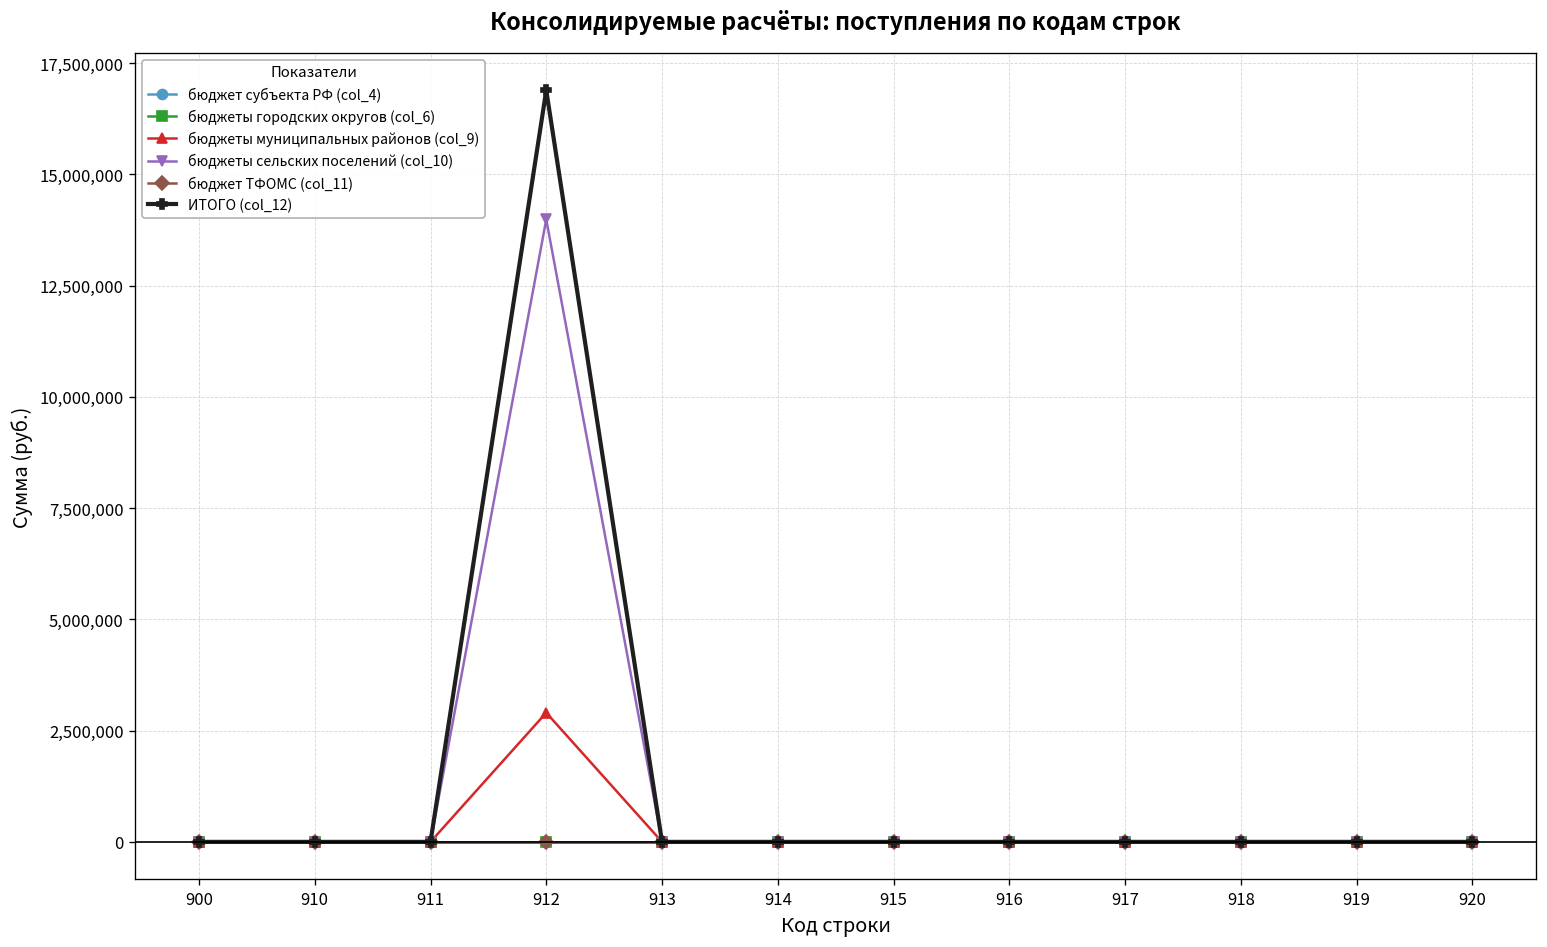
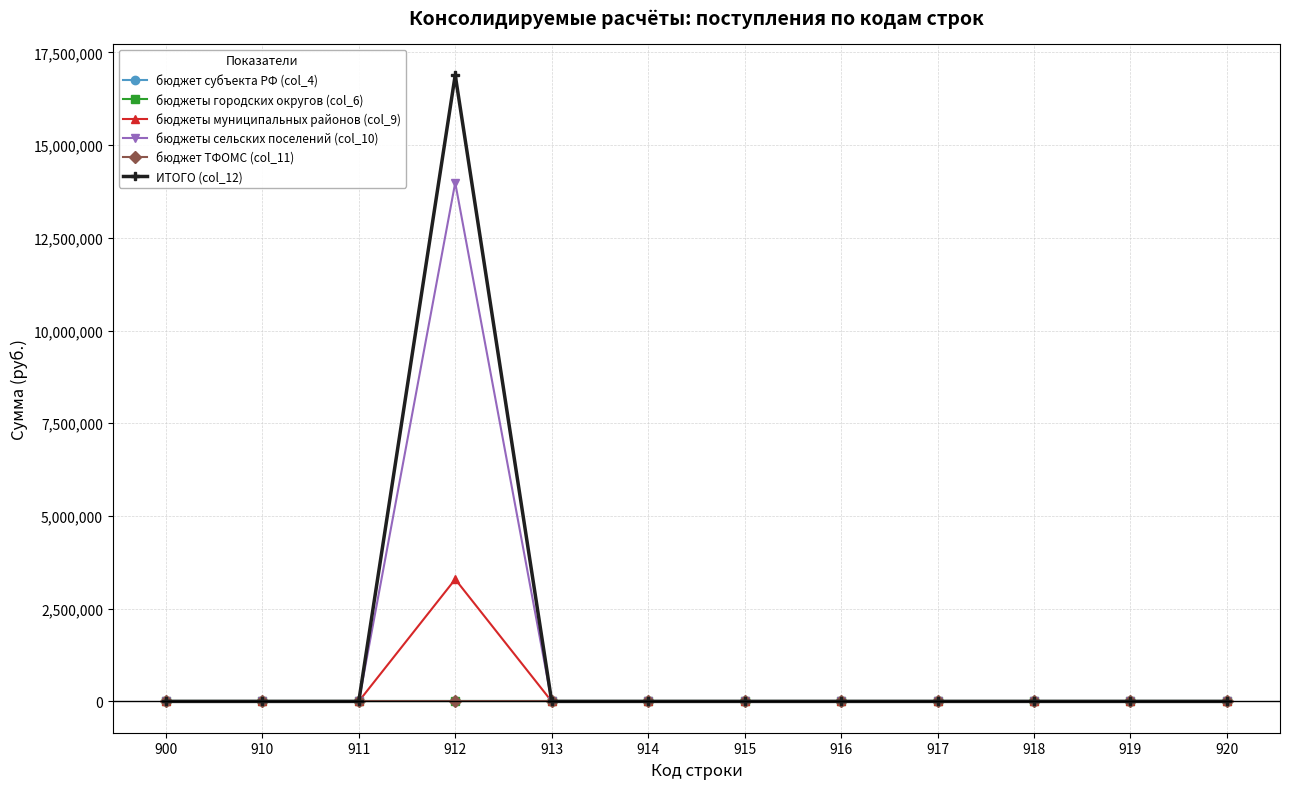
  {
    "бюджет ТФОМС (col_11)": {
      "912": "0"
    },
    "бюджеты муниципальных районов (col_9)": {
-     "912": "2,900,000"
+     "912": "3,300,000"
    },
    "бюджеты сельских поселений (col_10)": {
      "912": "14,000,000"
    },
    "ИТОГО (col_12)": {
      "912": "16,900,000"
    }
  }
